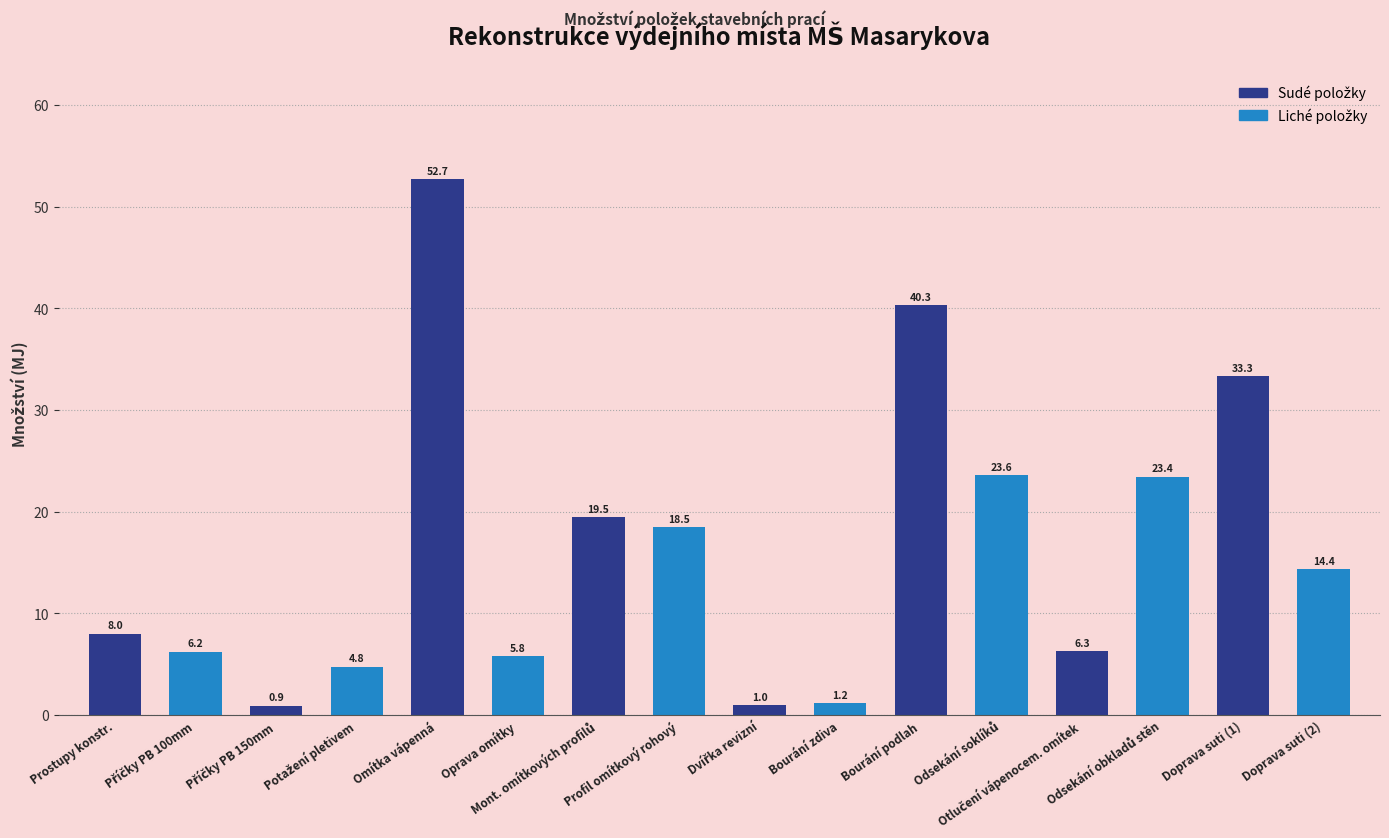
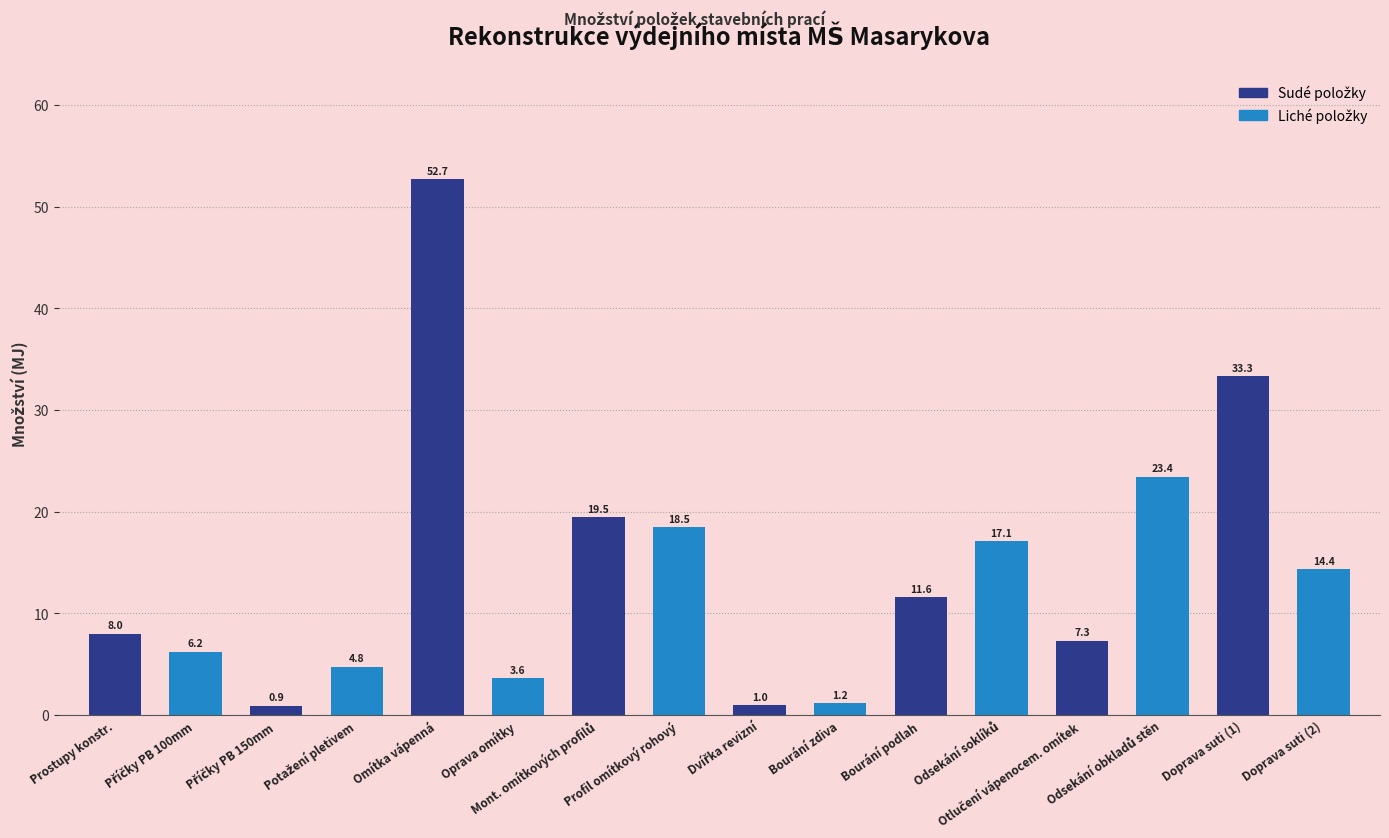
  {
    "Prostupy konstr.": 8.0,
    "Příčky PB 100mm": 6.2,
    "Příčky PB 150mm": 0.9,
    "Potažení pletivem": 4.8,
    "Omítka vápenná": 52.7,
-   "Oprava omítky": 5.8,
+   "Oprava omítky": 3.6,
    "Mont. omítkových profilů": 19.5,
    "Profil omítkový rohový": 18.5,
    "Dvířka revizní": 1.0,
    "Bourání zdiva": 1.2,
-   "Bourání podlah": 40.3,
-   "Odsekání soklíků": 23.6,
-   "Otlučení vápenocem. omítek": 6.3,
+   "Bourání podlah": 11.6,
+   "Odsekání soklíků": 17.1,
+   "Otlučení vápenocem. omítek": 7.3,
    "Odsekání obkladů stěn": 23.4,
    "Doprava suti (1)": 33.3,
    "Doprava suti (2)": 14.4
  }
